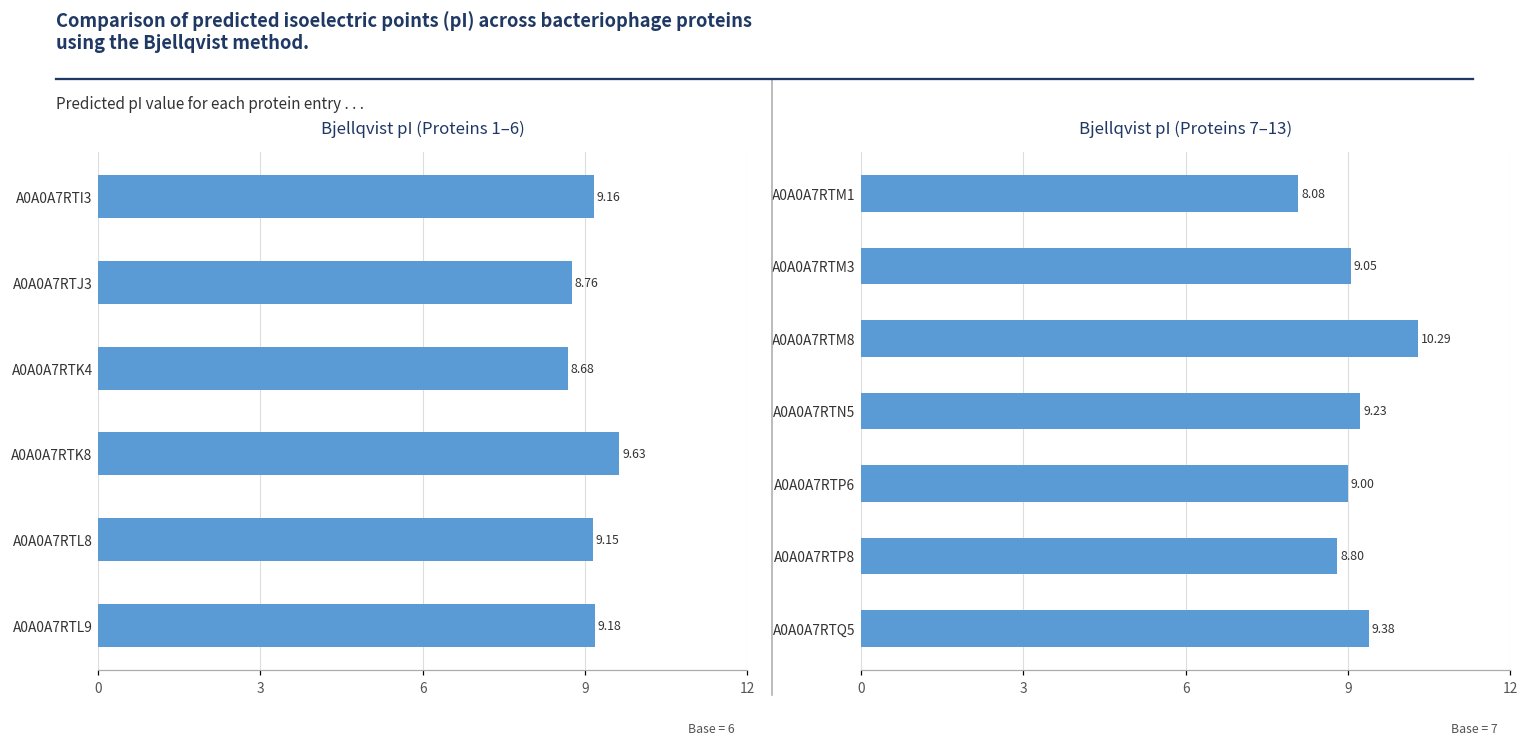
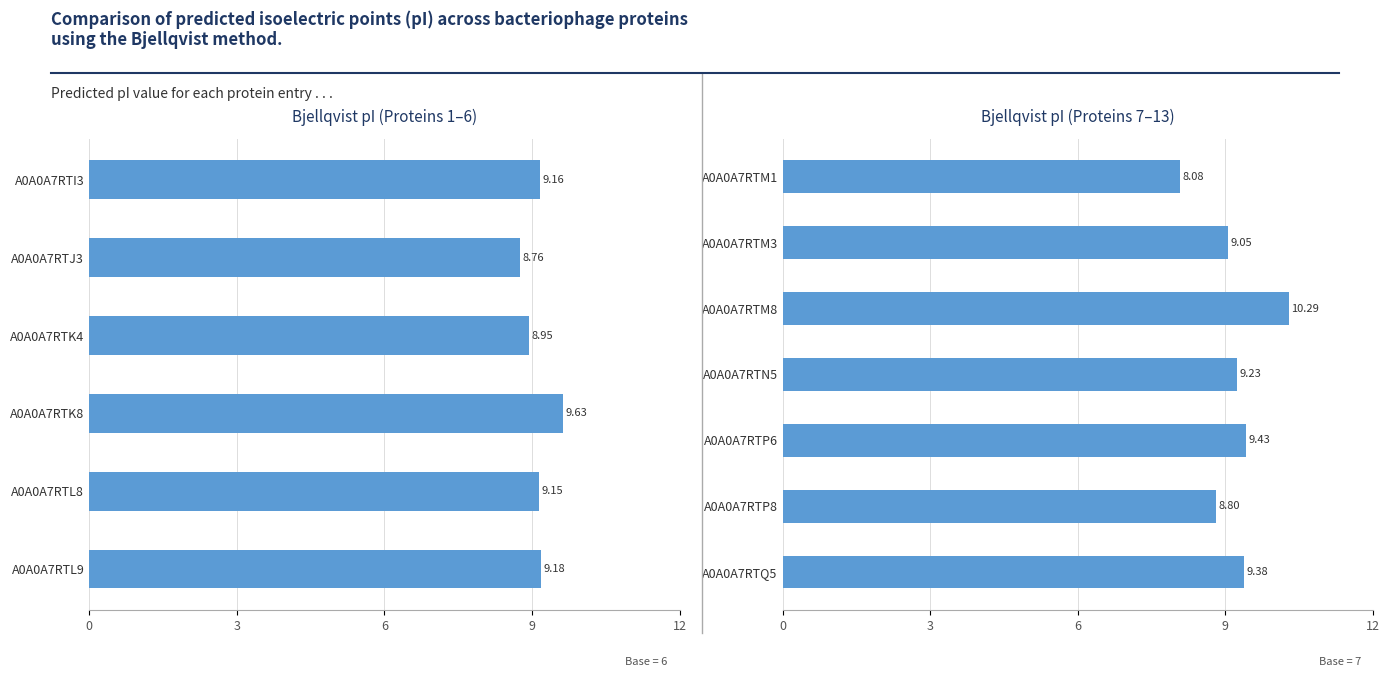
  {
    "Bjellqvist pI (Proteins 1–6)": {
      "A0A0A7RTI3": 9.16,
      "A0A0A7RTJ3": 8.76,
-     "A0A0A7RTK4": 8.68,
+     "A0A0A7RTK4": 8.95,
      "A0A0A7RTK8": 9.63,
      "A0A0A7RTL8": 9.15,
      "A0A0A7RTL9": 9.18
    },
    "Bjellqvist pI (Proteins 7–13)": {
      "A0A0A7RTM1": 8.08,
      "A0A0A7RTM3": 9.05,
      "A0A0A7RTM8": 10.29,
      "A0A0A7RTN5": 9.23,
-     "A0A0A7RTP6": 9.00,
+     "A0A0A7RTP6": 9.43,
      "A0A0A7RTP8": 8.80,
      "A0A0A7RTQ5": 9.38
    }
  }
